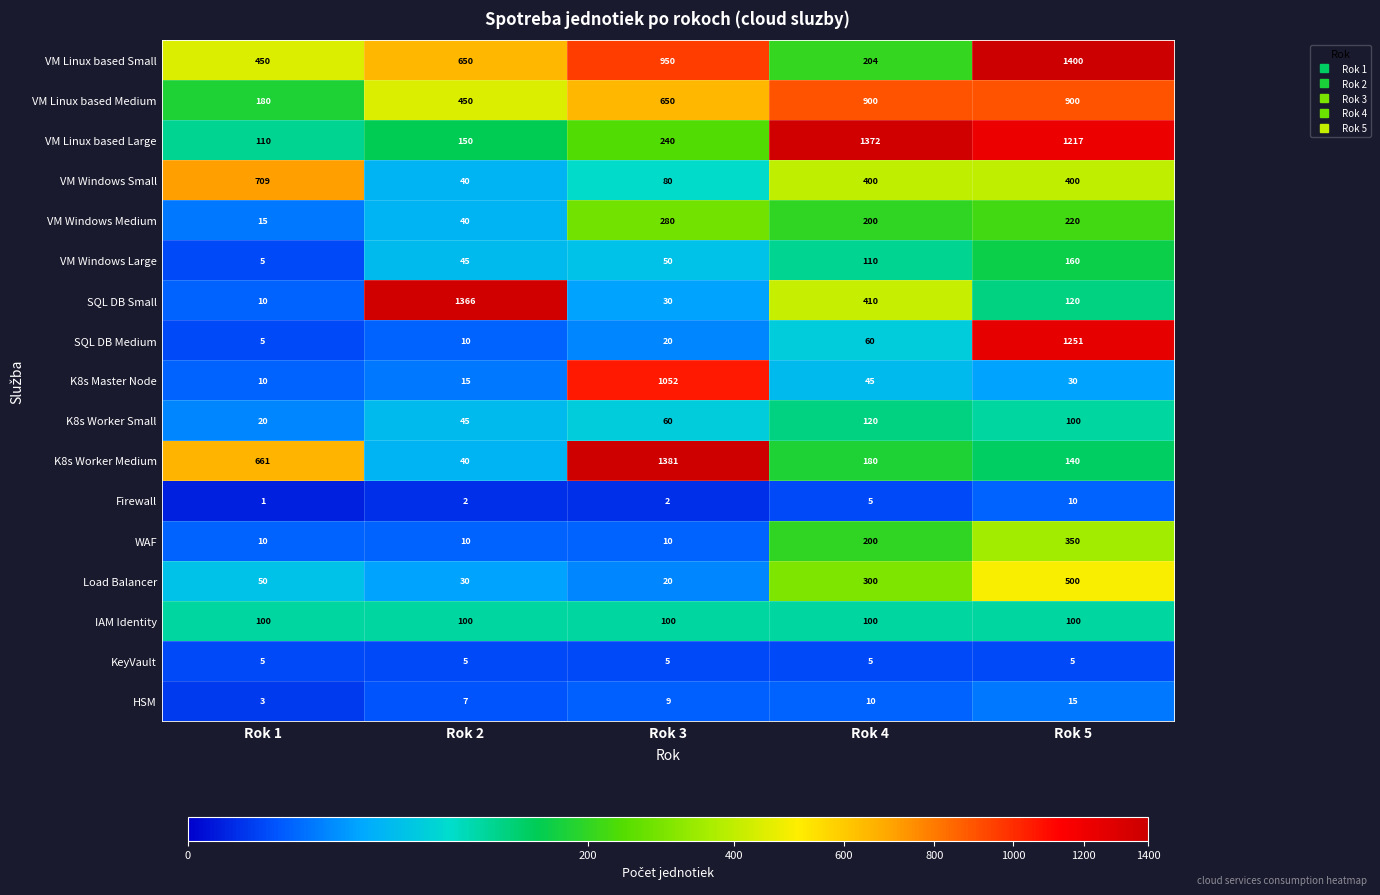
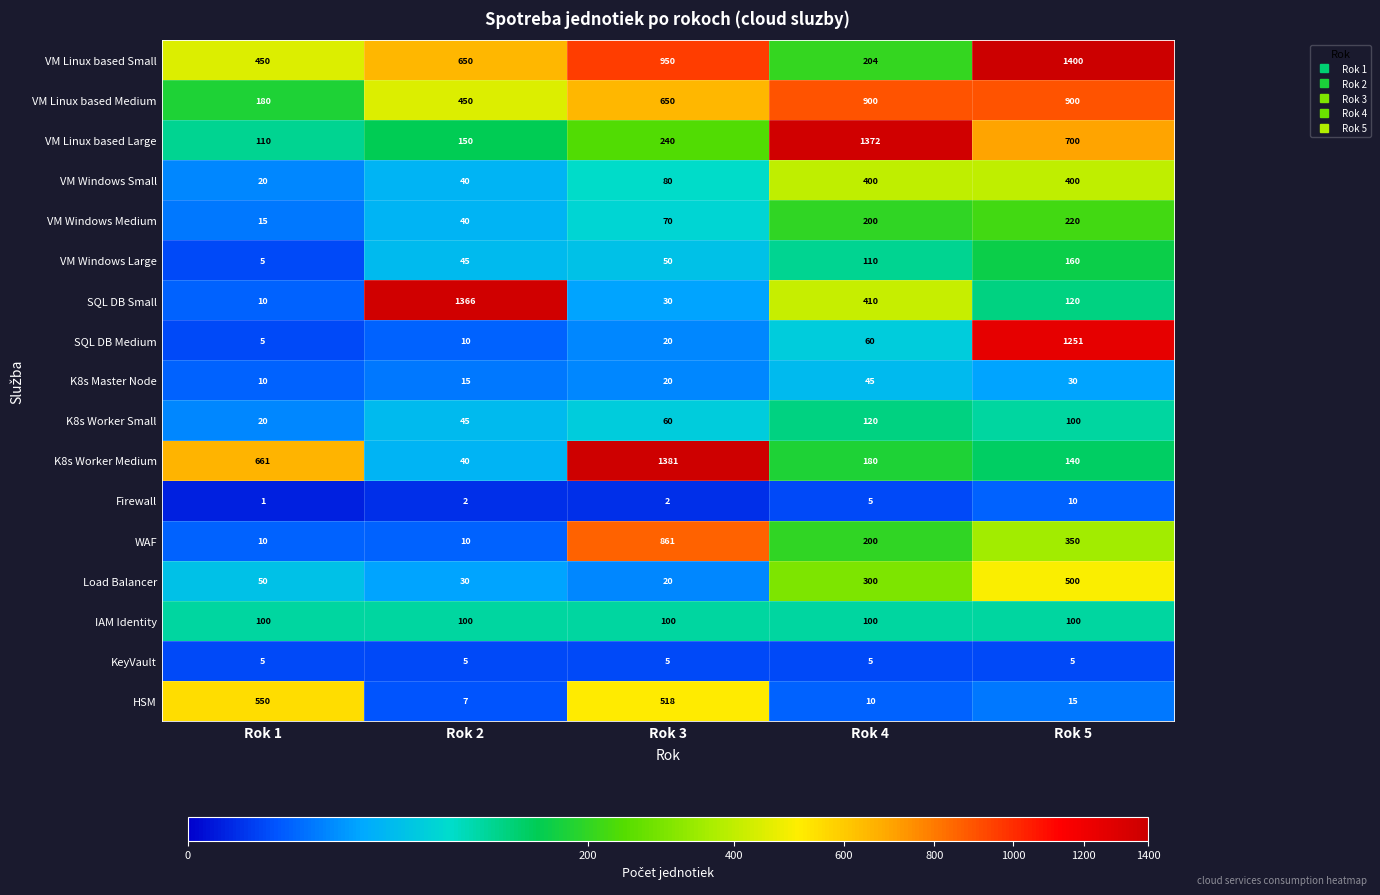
  {
    "VM Linux based Small": {
      "Rok 1": 450,
      "Rok 2": 650,
      "Rok 3": 950,
      "Rok 4": 204,
      "Rok 5": 1400
    },
    "VM Linux based Medium": {
      "Rok 1": 180,
      "Rok 2": 450,
      "Rok 3": 650,
      "Rok 4": 900,
      "Rok 5": 900
    },
    "VM Linux based Large": {
      "Rok 1": 110,
      "Rok 2": 150,
      "Rok 3": 240,
      "Rok 4": 1372,
-     "Rok 5": 1217
+     "Rok 5": 700
    },
    "VM Windows Small": {
-     "Rok 1": 709,
+     "Rok 1": 20,
      "Rok 2": 40,
      "Rok 3": 80,
      "Rok 4": 400,
      "Rok 5": 400
    },
    "VM Windows Medium": {
      "Rok 1": 15,
      "Rok 2": 40,
-     "Rok 3": 280,
+     "Rok 3": 70,
      "Rok 4": 200,
      "Rok 5": 220
    },
    "VM Windows Large": {
      "Rok 1": 5,
      "Rok 2": 45,
      "Rok 3": 50,
      "Rok 4": 110,
      "Rok 5": 160
    },
    "SQL DB Small": {
      "Rok 1": 10,
      "Rok 2": 1366,
      "Rok 3": 30,
      "Rok 4": 410,
      "Rok 5": 120
    },
    "SQL DB Medium": {
      "Rok 1": 5,
      "Rok 2": 10,
      "Rok 3": 20,
      "Rok 4": 60,
      "Rok 5": 1251
    },
    "K8s Master Node": {
      "Rok 1": 10,
      "Rok 2": 15,
-     "Rok 3": 1052,
+     "Rok 3": 20,
      "Rok 4": 45,
      "Rok 5": 30
    },
    "K8s Worker Small": {
      "Rok 1": 20,
      "Rok 2": 45,
      "Rok 3": 60,
      "Rok 4": 120,
      "Rok 5": 100
    },
    "K8s Worker Medium": {
      "Rok 1": 661,
      "Rok 2": 40,
      "Rok 3": 1381,
      "Rok 4": 180,
      "Rok 5": 140
    },
    "Firewall": {
      "Rok 1": 1,
      "Rok 2": 2,
      "Rok 3": 2,
      "Rok 4": 5,
      "Rok 5": 10
    },
    "WAF": {
      "Rok 1": 10,
      "Rok 2": 10,
-     "Rok 3": 10,
+     "Rok 3": 861,
      "Rok 4": 200,
      "Rok 5": 350
    },
    "Load Balancer": {
      "Rok 1": 50,
      "Rok 2": 30,
      "Rok 3": 20,
      "Rok 4": 300,
      "Rok 5": 500
    },
    "IAM Identity": {
      "Rok 1": 100,
      "Rok 2": 100,
      "Rok 3": 100,
      "Rok 4": 100,
      "Rok 5": 100
    },
    "KeyVault": {
      "Rok 1": 5,
      "Rok 2": 5,
      "Rok 3": 5,
      "Rok 4": 5,
      "Rok 5": 5
    },
    "HSM": {
-     "Rok 1": 3,
+     "Rok 1": 550,
      "Rok 2": 7,
-     "Rok 3": 9,
+     "Rok 3": 518,
      "Rok 4": 10,
      "Rok 5": 15
    }
  }
